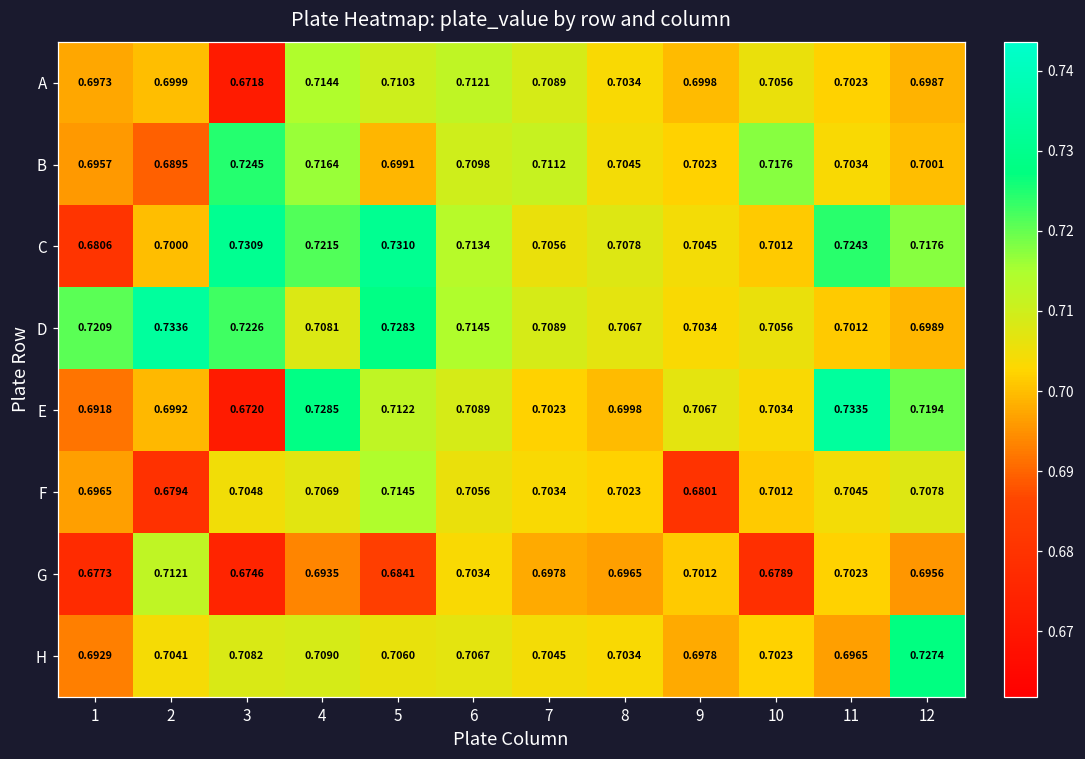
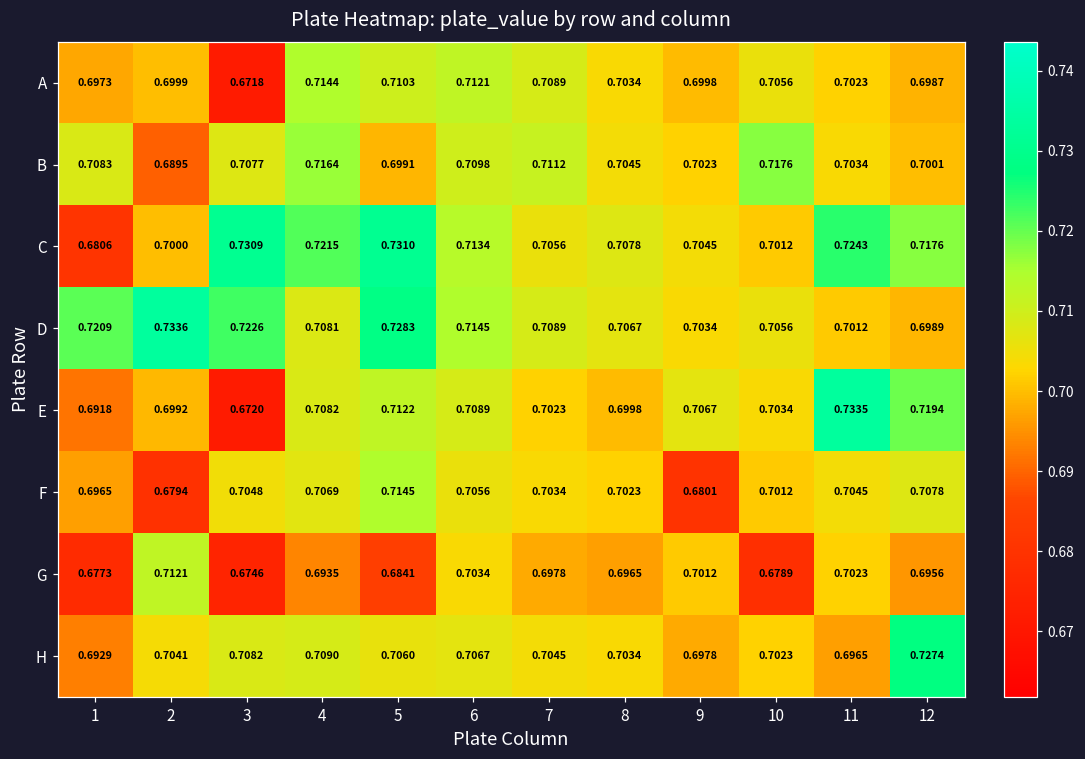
  {
    "A": {
      "1": 0.6973,
      "2": 0.6999,
      "3": 0.6718,
      "4": 0.7144,
      "5": 0.7103,
      "6": 0.7121,
      "7": 0.7089,
      "8": 0.7034,
      "9": 0.6998,
      "10": 0.7056,
      "11": 0.7023,
      "12": 0.6987
    },
    "B": {
-     "1": 0.6957,
+     "1": 0.7083,
      "2": 0.6895,
-     "3": 0.7245,
+     "3": 0.7077,
      "4": 0.7164,
      "5": 0.6991,
      "6": 0.7098,
      "7": 0.7112,
      "8": 0.7045,
      "9": 0.7023,
      "10": 0.7176,
      "11": 0.7034,
      "12": 0.7001
    },
    "C": {
      "1": 0.6806,
      "2": 0.7000,
      "3": 0.7309,
      "4": 0.7215,
      "5": 0.7310,
      "6": 0.7134,
      "7": 0.7056,
      "8": 0.7078,
      "9": 0.7045,
      "10": 0.7012,
      "11": 0.7243,
      "12": 0.7176
    },
    "D": {
      "1": 0.7209,
      "2": 0.7336,
      "3": 0.7226,
      "4": 0.7081,
      "5": 0.7283,
      "6": 0.7145,
      "7": 0.7089,
      "8": 0.7067,
      "9": 0.7034,
      "10": 0.7056,
      "11": 0.7012,
      "12": 0.6989
    },
    "E": {
      "1": 0.6918,
      "2": 0.6992,
      "3": 0.6720,
-     "4": 0.7285,
+     "4": 0.7082,
      "5": 0.7122,
      "6": 0.7089,
      "7": 0.7023,
      "8": 0.6998,
      "9": 0.7067,
      "10": 0.7034,
      "11": 0.7335,
      "12": 0.7194
    },
    "F": {
      "1": 0.6965,
      "2": 0.6794,
      "3": 0.7048,
      "4": 0.7069,
      "5": 0.7145,
      "6": 0.7056,
      "7": 0.7034,
      "8": 0.7023,
      "9": 0.6801,
      "10": 0.7012,
      "11": 0.7045,
      "12": 0.7078
    },
    "G": {
      "1": 0.6773,
      "2": 0.7121,
      "3": 0.6746,
      "4": 0.6935,
      "5": 0.6841,
      "6": 0.7034,
      "7": 0.6978,
      "8": 0.6965,
      "9": 0.7012,
      "10": 0.6789,
      "11": 0.7023,
      "12": 0.6956
    },
    "H": {
      "1": 0.6929,
      "2": 0.7041,
      "3": 0.7082,
      "4": 0.7090,
      "5": 0.7060,
      "6": 0.7067,
      "7": 0.7045,
      "8": 0.7034,
      "9": 0.6978,
      "10": 0.7023,
      "11": 0.6965,
      "12": 0.7274
    }
  }
